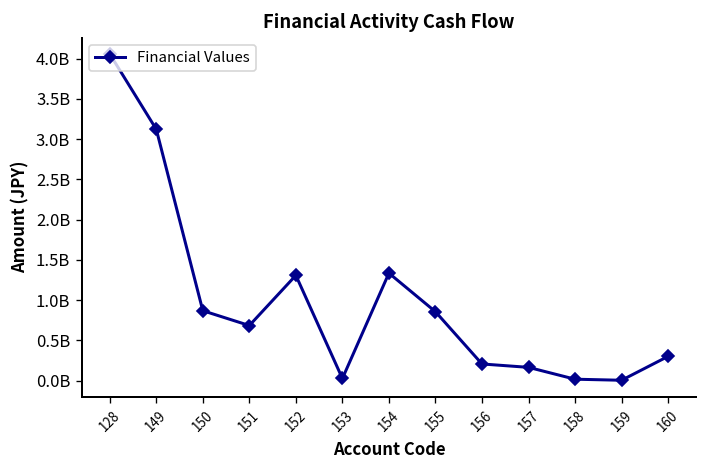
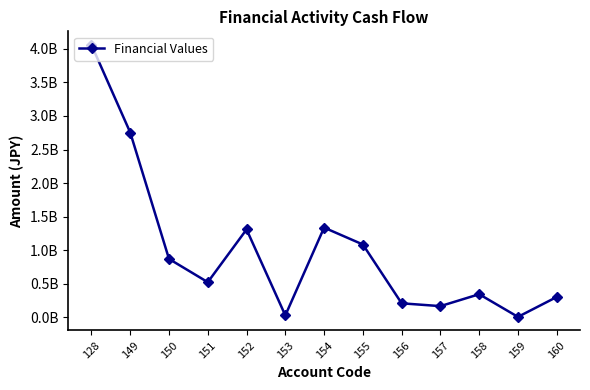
  {
-   "149": 3100000000,
+   "149": 2800000000,
    "150": 900000000,
-   "151": 700000000,
+   "151": 500000000,
    "152": 1300000000,
    "153": 0,
    "154": 1300000000,
-   "155": 900000000,
+   "155": 1100000000,
    "156": 200000000,
    "157": 200000000,
-   "158": 0,
+   "158": 300000000,
    "159": 0,
    "160": 300000000
  }
